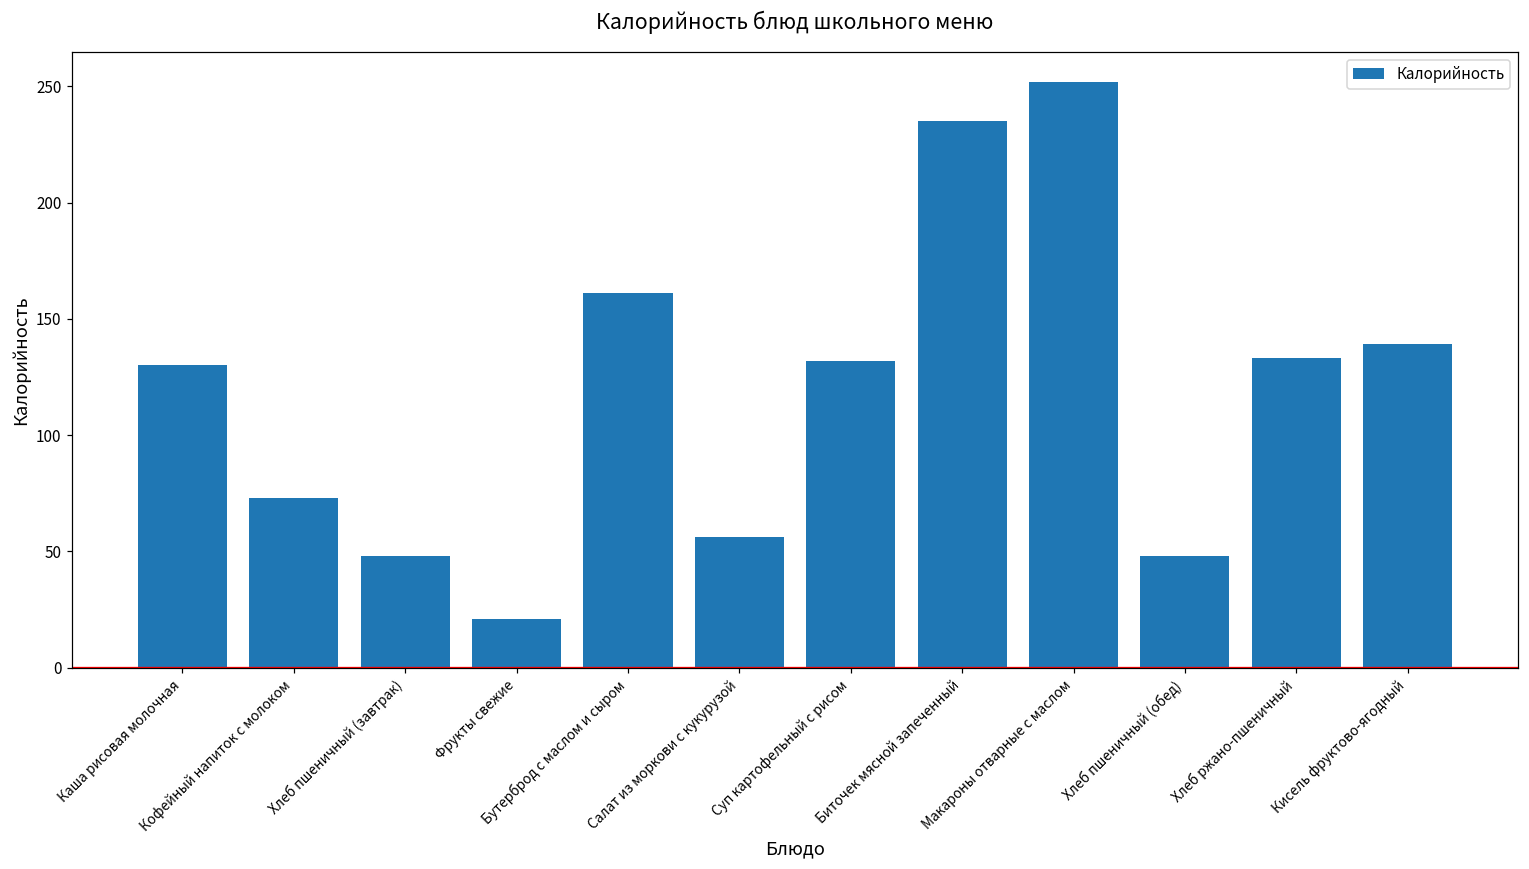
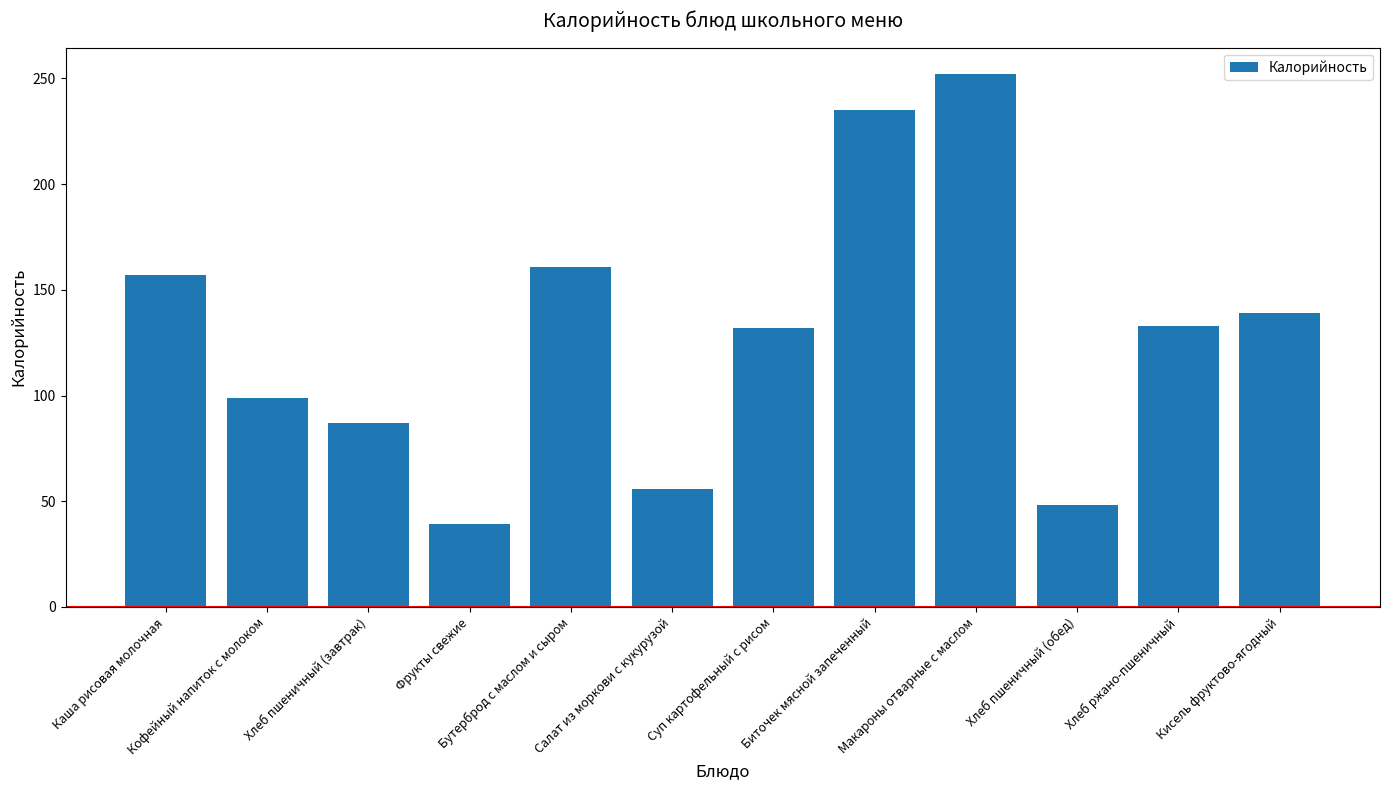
  {
-   "Каша рисовая молочная": 130,
-   "Кофейный напиток с молоком": 73,
-   "Хлеб пшеничный (завтрак)": 48,
-   "Фрукты свежие": 21,
+   "Каша рисовая молочная": 157,
+   "Кофейный напиток с молоком": 99,
+   "Хлеб пшеничный (завтрак)": 87,
+   "Фрукты свежие": 39,
    "Бутерброд с маслом и сыром": 161,
    "Салат из моркови с кукурузой": 56,
    "Суп картофельный с рисом": 132,
    "Биточек мясной запеченный": 235,
    "Макароны отварные с маслом": 252,
    "Хлеб пшеничный (обед)": 48,
    "Хлеб ржано-пшеничный": 133,
    "Кисель фруктово-ягодный": 139
  }
